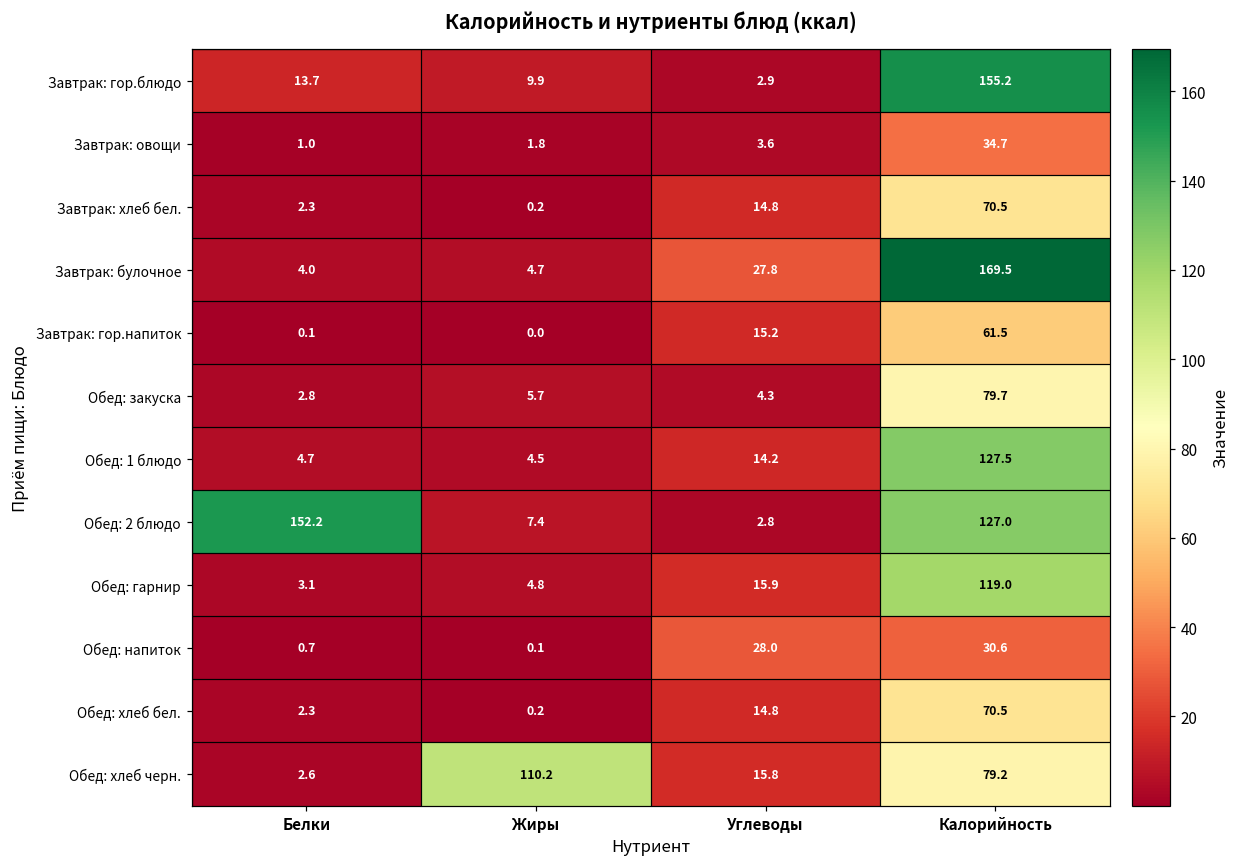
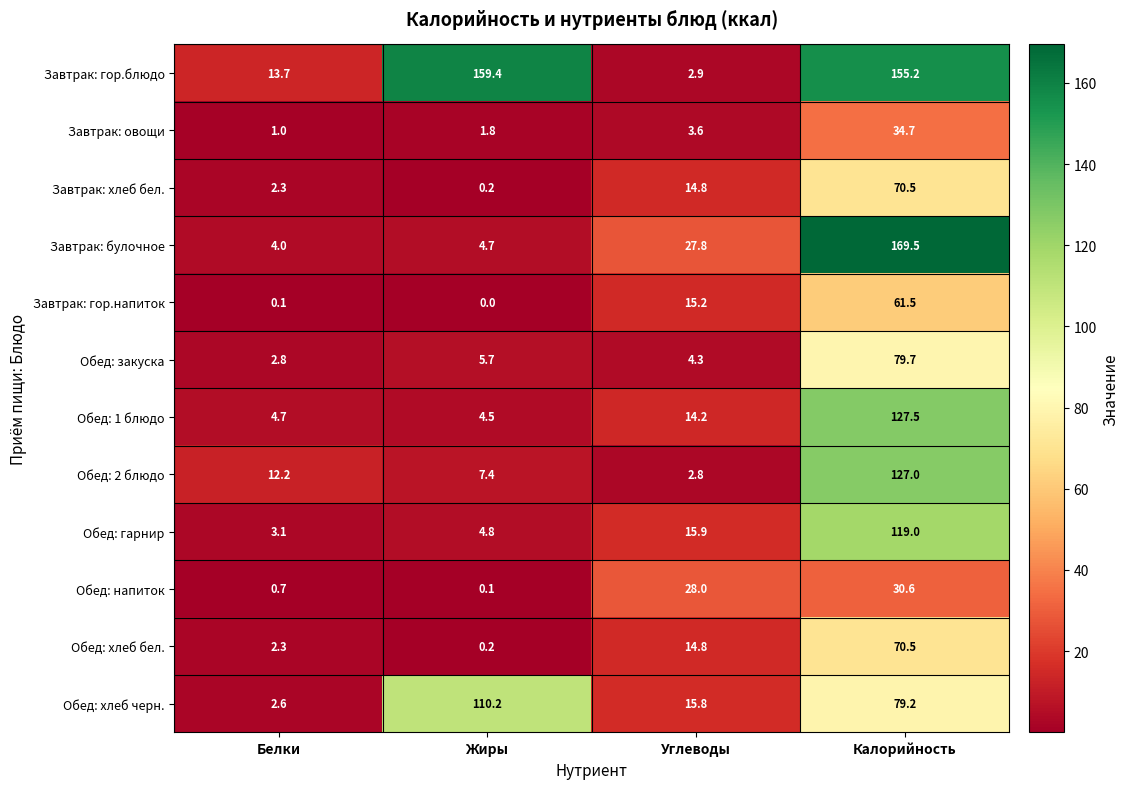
  {
    "Завтрак: гор.блюдо": {
      "Белки": 13.7,
-     "Жиры": 9.9,
+     "Жиры": 159.4,
      "Углеводы": 2.9,
      "Калорийность": 155.2
    },
    "Завтрак: овощи": {
      "Белки": 1.0,
      "Жиры": 1.8,
      "Углеводы": 3.6,
      "Калорийность": 34.7
    },
    "Завтрак: хлеб бел.": {
      "Белки": 2.3,
      "Жиры": 0.2,
      "Углеводы": 14.8,
      "Калорийность": 70.5
    },
    "Завтрак: булочное": {
      "Белки": 4.0,
      "Жиры": 4.7,
      "Углеводы": 27.8,
      "Калорийность": 169.5
    },
    "Завтрак: гор.напиток": {
      "Белки": 0.1,
      "Жиры": 0.0,
      "Углеводы": 15.2,
      "Калорийность": 61.5
    },
    "Обед: закуска": {
      "Белки": 2.8,
      "Жиры": 5.7,
      "Углеводы": 4.3,
      "Калорийность": 79.7
    },
    "Обед: 1 блюдо": {
      "Белки": 4.7,
      "Жиры": 4.5,
      "Углеводы": 14.2,
      "Калорийность": 127.5
    },
    "Обед: 2 блюдо": {
-     "Белки": 152.2,
+     "Белки": 12.2,
      "Жиры": 7.4,
      "Углеводы": 2.8,
      "Калорийность": 127.0
    },
    "Обед: гарнир": {
      "Белки": 3.1,
      "Жиры": 4.8,
      "Углеводы": 15.9,
      "Калорийность": 119.0
    },
    "Обед: напиток": {
      "Белки": 0.7,
      "Жиры": 0.1,
      "Углеводы": 28.0,
      "Калорийность": 30.6
    },
    "Обед: хлеб бел.": {
      "Белки": 2.3,
      "Жиры": 0.2,
      "Углеводы": 14.8,
      "Калорийность": 70.5
    },
    "Обед: хлеб черн.": {
      "Белки": 2.6,
      "Жиры": 110.2,
      "Углеводы": 15.8,
      "Калорийность": 79.2
    }
  }
